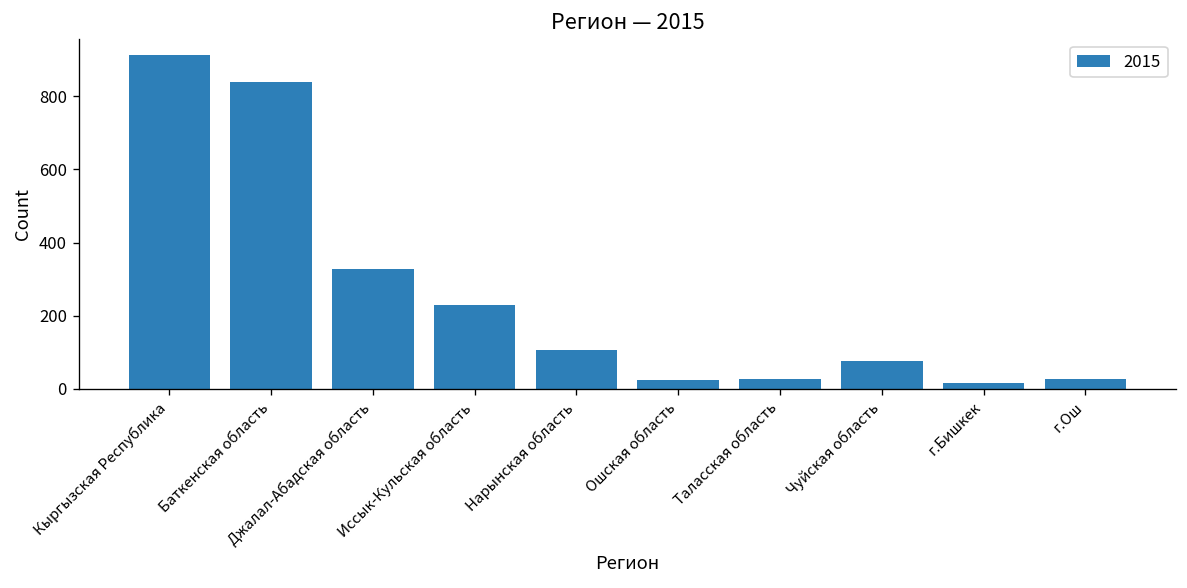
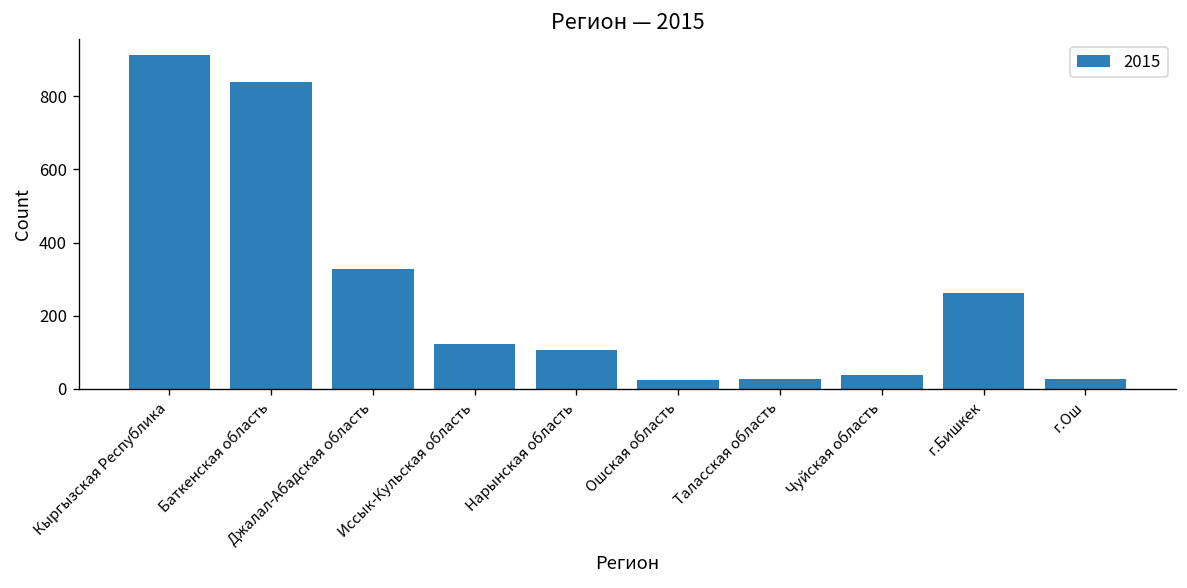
  {
    "Кыргызская Республика": 910,
    "Баткенская область": 840,
    "Джалал-Абадская область": 330,
-   "Иссык-Кульская область": 230,
+   "Иссык-Кульская область": 120,
    "Нарынская область": 110,
    "Ошская область": 20,
    "Таласская область": 30,
-   "Чуйская область": 80,
-   "г.Бишкек": 20,
+   "Чуйская область": 40,
+   "г.Бишкек": 260,
    "г.Ош": 30
  }
